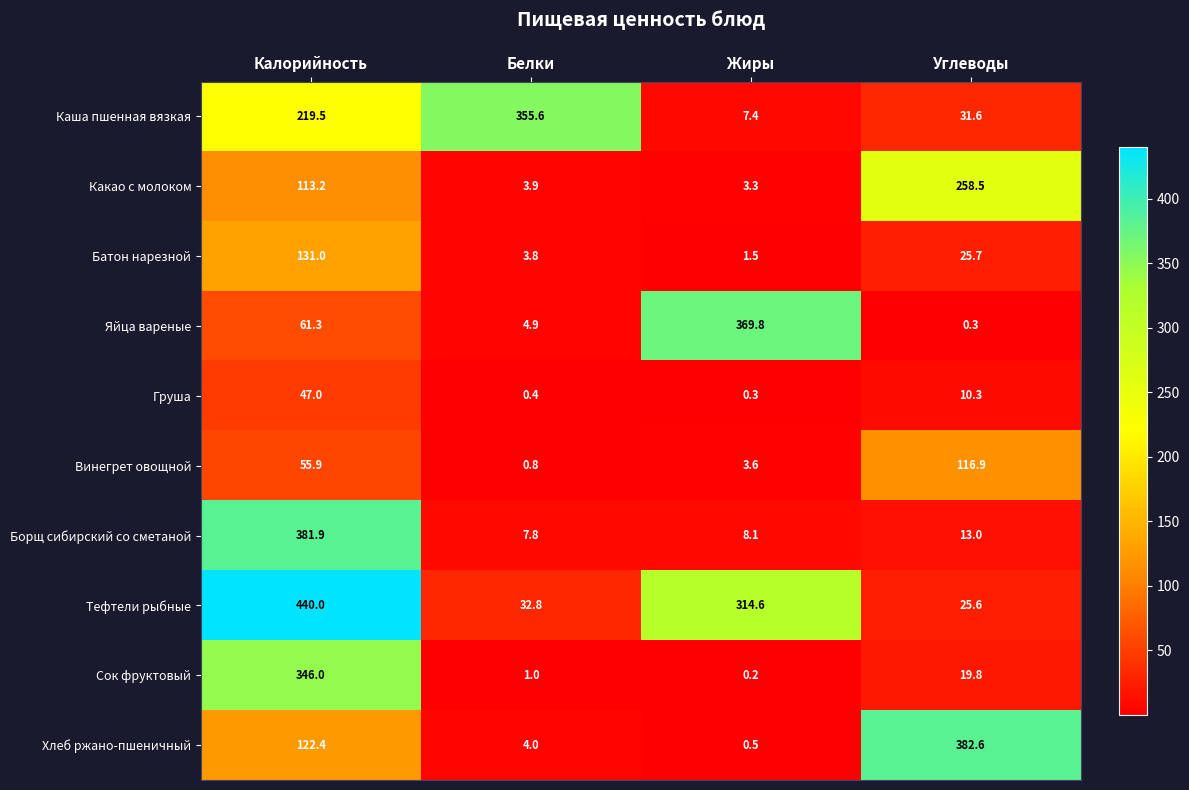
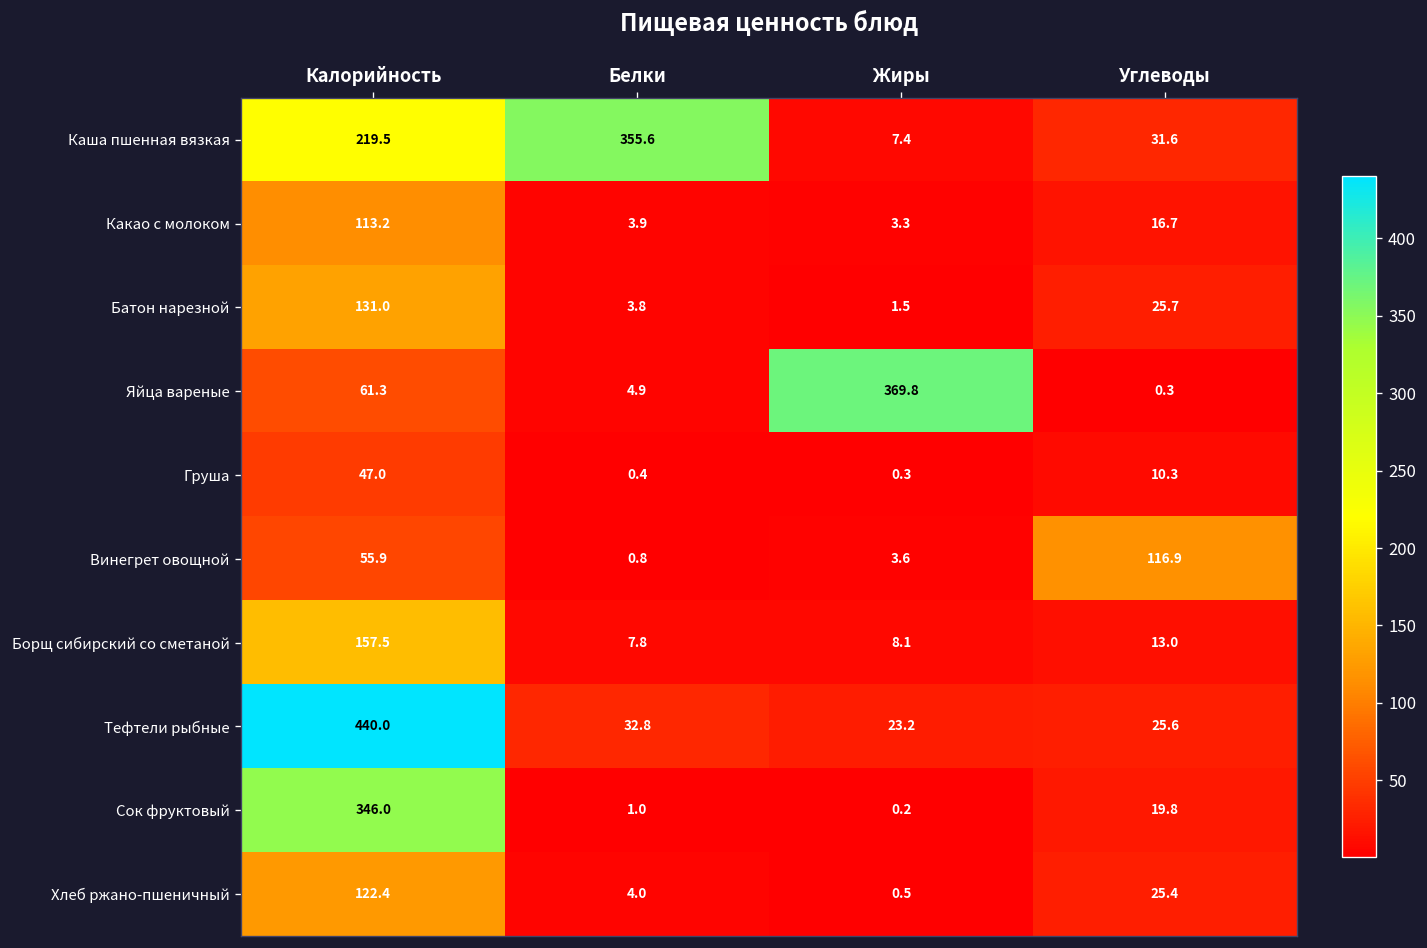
  {
    "Каша пшенная вязкая": {
      "Калорийность": 219.5,
      "Белки": 355.6,
      "Жиры": 7.4,
      "Углеводы": 31.6
    },
    "Какао с молоком": {
      "Калорийность": 113.2,
      "Белки": 3.9,
      "Жиры": 3.3,
-     "Углеводы": 258.5
+     "Углеводы": 16.7
    },
    "Батон нарезной": {
      "Калорийность": 131.0,
      "Белки": 3.8,
      "Жиры": 1.5,
      "Углеводы": 25.7
    },
    "Яйца вареные": {
      "Калорийность": 61.3,
      "Белки": 4.9,
      "Жиры": 369.8,
      "Углеводы": 0.3
    },
    "Груша": {
      "Калорийность": 47.0,
      "Белки": 0.4,
      "Жиры": 0.3,
      "Углеводы": 10.3
    },
    "Винегрет овощной": {
      "Калорийность": 55.9,
      "Белки": 0.8,
      "Жиры": 3.6,
      "Углеводы": 116.9
    },
    "Борщ сибирский со сметаной": {
-     "Калорийность": 381.9,
+     "Калорийность": 157.5,
      "Белки": 7.8,
      "Жиры": 8.1,
      "Углеводы": 13.0
    },
    "Тефтели рыбные": {
      "Калорийность": 440.0,
      "Белки": 32.8,
-     "Жиры": 314.6,
+     "Жиры": 23.2,
      "Углеводы": 25.6
    },
    "Сок фруктовый": {
      "Калорийность": 346.0,
      "Белки": 1.0,
      "Жиры": 0.2,
      "Углеводы": 19.8
    },
    "Хлеб ржано-пшеничный": {
      "Калорийность": 122.4,
      "Белки": 4.0,
      "Жиры": 0.5,
-     "Углеводы": 382.6
+     "Углеводы": 25.4
    }
  }
